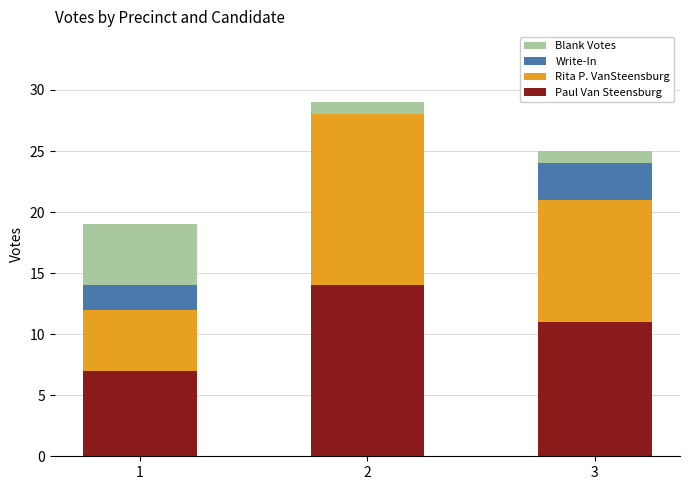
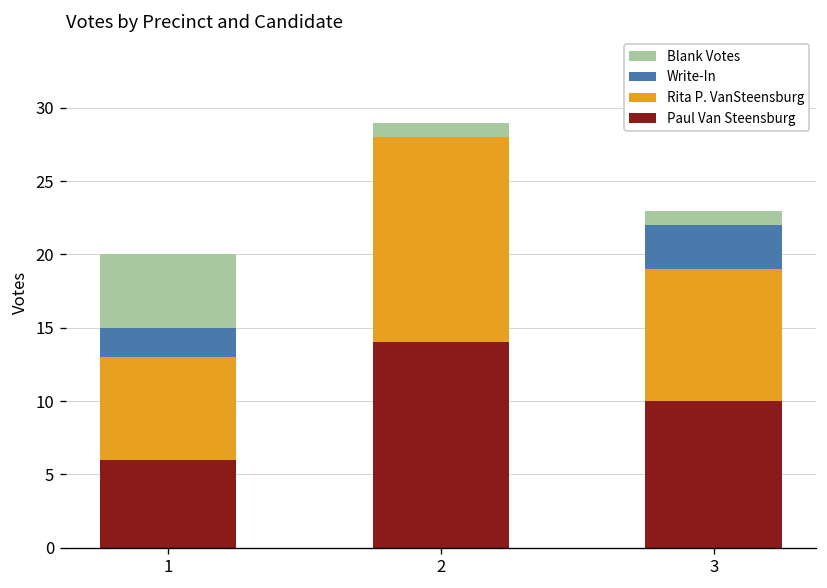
  {
    "Paul Van Steensburg": {
-     "1": 7,
+     "1": 6,
      "2": 14,
-     "3": 11
+     "3": 10
    },
    "Rita P. VanSteensburg": {
-     "1": 5,
+     "1": 7,
      "2": 14,
-     "3": 10
+     "3": 9
    },
    "Write-In": {
      "1": 2,
      "2": 0,
      "3": 3
    },
    "Blank Votes": {
      "1": 5,
      "2": 1,
      "3": 1
    }
  }
